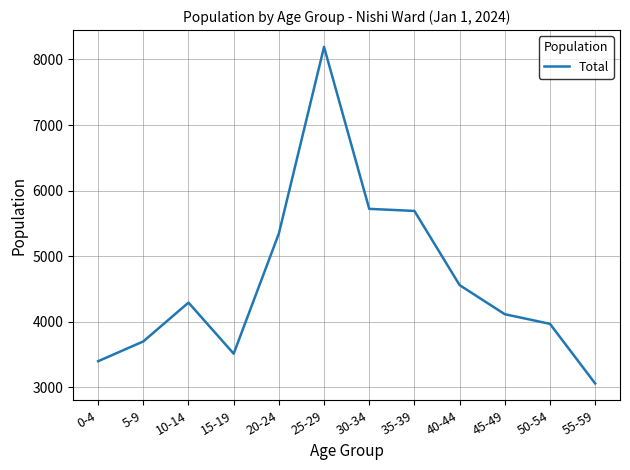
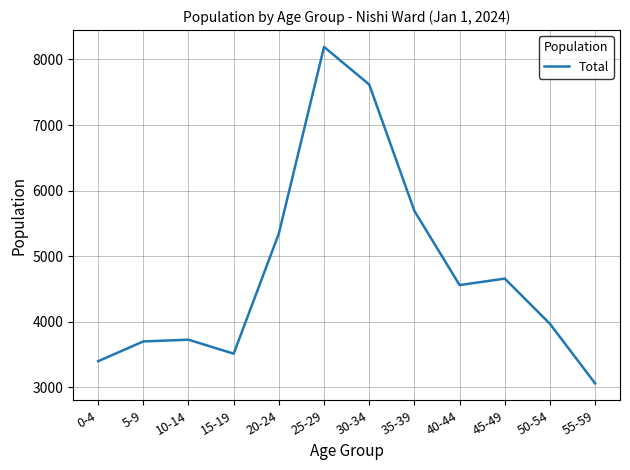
  {
    "0-4": 3400,
    "5-9": 3700,
-   "10-14": 4300,
+   "10-14": 3700,
    "15-19": 3500,
    "20-24": 5300,
    "25-29": 8200,
-   "30-34": 5700,
+   "30-34": 7600,
    "35-39": 5700,
    "40-44": 4600,
-   "45-49": 4100,
+   "45-49": 4700,
    "50-54": 4000,
    "55-59": 3100
  }
